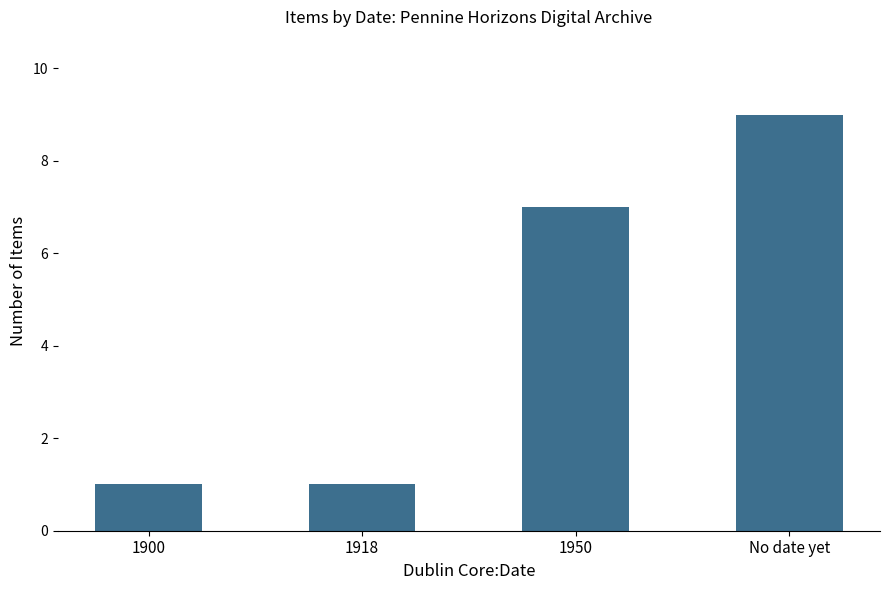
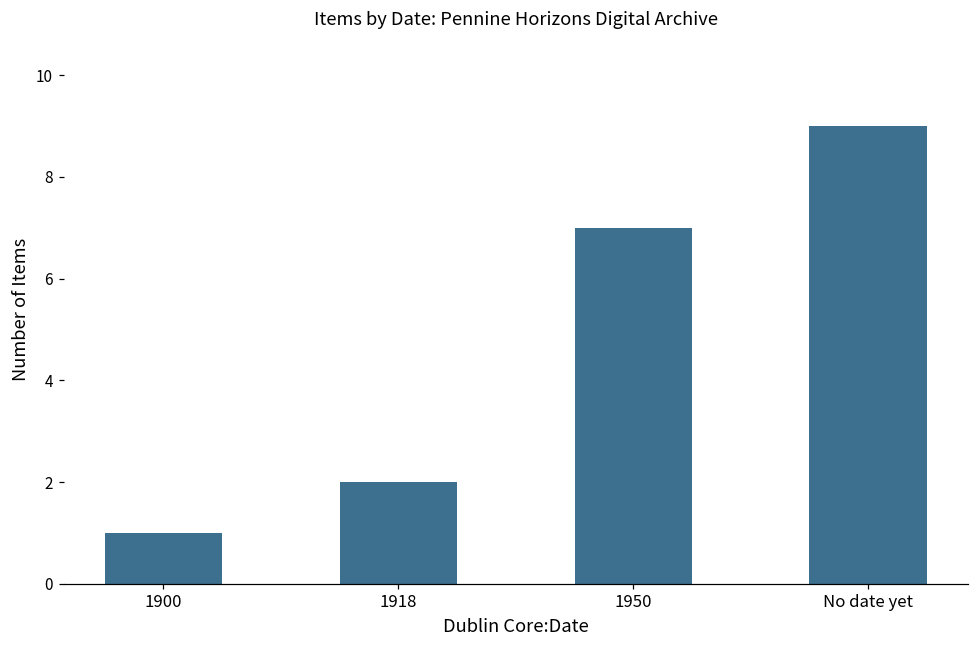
  {
    "1900": 1,
-   "1918": 1,
+   "1918": 2,
    "1950": 7,
    "No date yet": 9
  }
